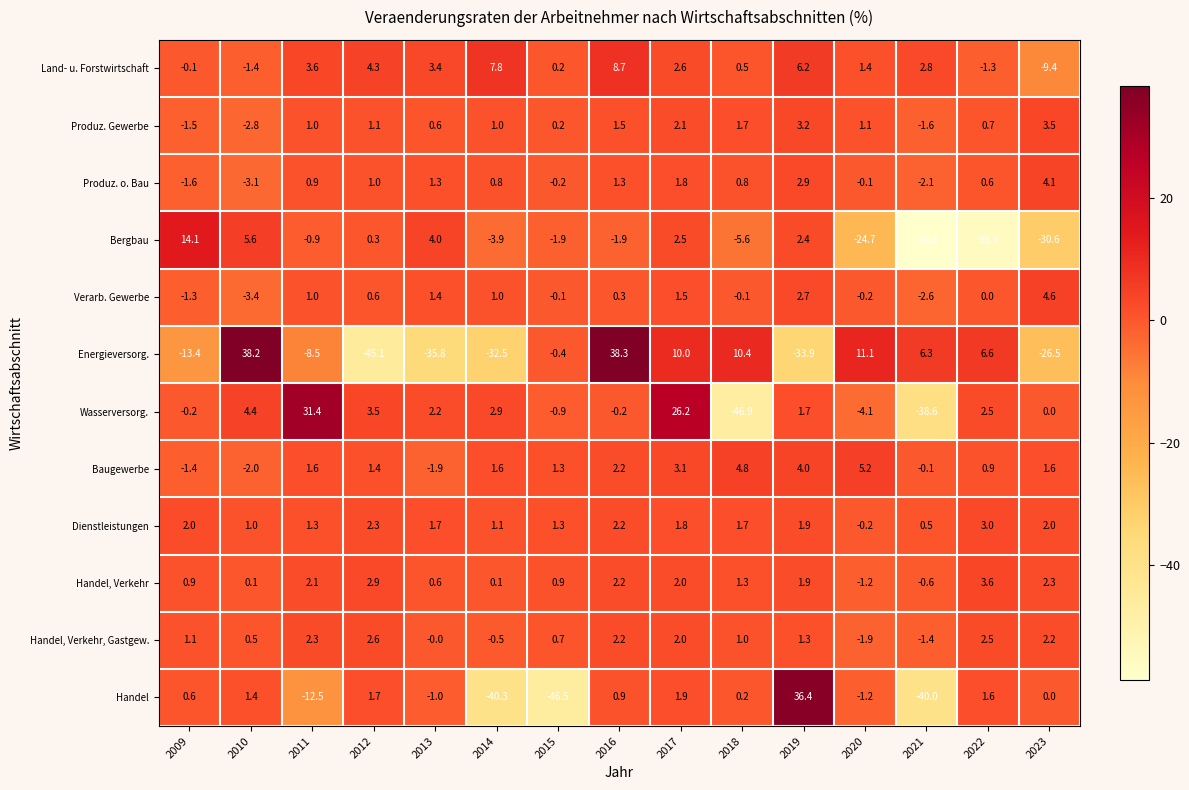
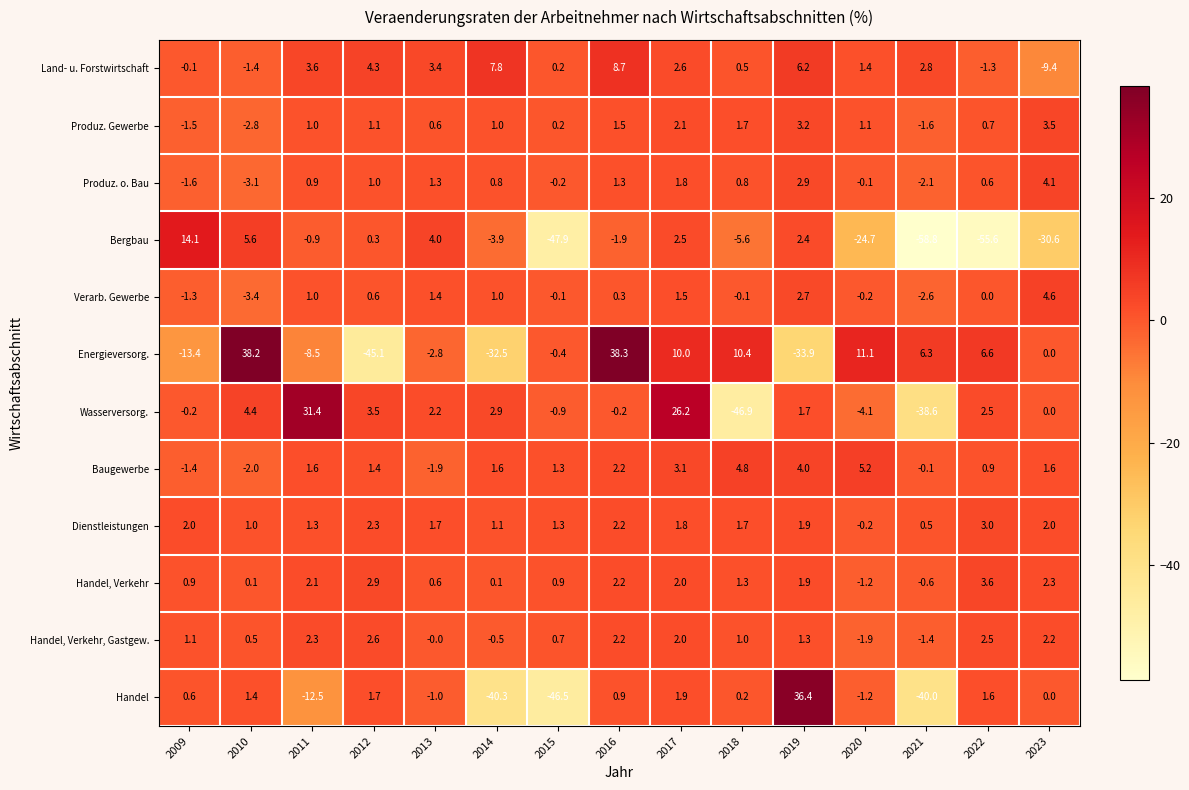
  {
    "Land- u. Forstwirtschaft": {
      "2009": -0.1,
      "2010": -1.4,
      "2011": 3.6,
      "2012": 4.3,
      "2013": 3.4,
      "2014": 7.8,
      "2015": 0.2,
      "2016": 8.7,
      "2017": 2.6,
      "2018": 0.5,
      "2019": 6.2,
      "2020": 1.4,
      "2021": 2.8,
      "2022": -1.3,
      "2023": -9.4
    },
    "Produz. Gewerbe": {
      "2009": -1.5,
      "2010": -2.8,
      "2011": 1.0,
      "2012": 1.1,
      "2013": 0.6,
      "2014": 1.0,
      "2015": 0.2,
      "2016": 1.5,
      "2017": 2.1,
      "2018": 1.7,
      "2019": 3.2,
      "2020": 1.1,
      "2021": -1.6,
      "2022": 0.7,
      "2023": 3.5
    },
    "Produz. o. Bau": {
      "2009": -1.6,
      "2010": -3.1,
      "2011": 0.9,
      "2012": 1.0,
      "2013": 1.3,
      "2014": 0.8,
      "2015": -0.2,
      "2016": 1.3,
      "2017": 1.8,
      "2018": 0.8,
      "2019": 2.9,
      "2020": -0.1,
      "2021": -2.1,
      "2022": 0.6,
      "2023": 4.1
    },
    "Bergbau": {
      "2009": 14.1,
      "2010": 5.6,
      "2011": -0.9,
      "2012": 0.3,
      "2013": 4.0,
      "2014": -3.9,
-     "2015": -1.9,
+     "2015": -47.9,
      "2016": -1.9,
      "2017": 2.5,
      "2018": -5.6,
      "2019": 2.4,
      "2020": -24.7,
      "2021": -58.8,
      "2022": -55.6,
      "2023": -30.6
    },
    "Verarb. Gewerbe": {
      "2009": -1.3,
      "2010": -3.4,
      "2011": 1.0,
      "2012": 0.6,
      "2013": 1.4,
      "2014": 1.0,
      "2015": -0.1,
      "2016": 0.3,
      "2017": 1.5,
      "2018": -0.1,
      "2019": 2.7,
      "2020": -0.2,
      "2021": -2.6,
      "2022": 0.0,
      "2023": 4.6
    },
    "Energieversorg.": {
      "2009": -13.4,
      "2010": 38.2,
      "2011": -8.5,
      "2012": -45.1,
-     "2013": -35.8,
+     "2013": -2.8,
      "2014": -32.5,
      "2015": -0.4,
      "2016": 38.3,
      "2017": 10.0,
      "2018": 10.4,
      "2019": -33.9,
      "2020": 11.1,
      "2021": 6.3,
      "2022": 6.6,
-     "2023": -26.5
+     "2023": 0.0
    },
    "Wasserversorg.": {
      "2009": -0.2,
      "2010": 4.4,
      "2011": 31.4,
      "2012": 3.5,
      "2013": 2.2,
      "2014": 2.9,
      "2015": -0.9,
      "2016": -0.2,
      "2017": 26.2,
      "2018": -46.9,
      "2019": 1.7,
      "2020": -4.1,
      "2021": -38.6,
      "2022": 2.5,
      "2023": 0.0
    },
    "Baugewerbe": {
      "2009": -1.4,
      "2010": -2.0,
      "2011": 1.6,
      "2012": 1.4,
      "2013": -1.9,
      "2014": 1.6,
      "2015": 1.3,
      "2016": 2.2,
      "2017": 3.1,
      "2018": 4.8,
      "2019": 4.0,
      "2020": 5.2,
      "2021": -0.1,
      "2022": 0.9,
      "2023": 1.6
    },
    "Dienstleistungen": {
      "2009": 2.0,
      "2010": 1.0,
      "2011": 1.3,
      "2012": 2.3,
      "2013": 1.7,
      "2014": 1.1,
      "2015": 1.3,
      "2016": 2.2,
      "2017": 1.8,
      "2018": 1.7,
      "2019": 1.9,
      "2020": -0.2,
      "2021": 0.5,
      "2022": 3.0,
      "2023": 2.0
    },
    "Handel, Verkehr": {
      "2009": 0.9,
      "2010": 0.1,
      "2011": 2.1,
      "2012": 2.9,
      "2013": 0.6,
      "2014": 0.1,
      "2015": 0.9,
      "2016": 2.2,
      "2017": 2.0,
      "2018": 1.3,
      "2019": 1.9,
      "2020": -1.2,
      "2021": -0.6,
      "2022": 3.6,
      "2023": 2.3
    },
    "Handel, Verkehr, Gastgew.": {
      "2009": 1.1,
      "2010": 0.5,
      "2011": 2.3,
      "2012": 2.6,
      "2013": -0.0,
      "2014": -0.5,
      "2015": 0.7,
      "2016": 2.2,
      "2017": 2.0,
      "2018": 1.0,
      "2019": 1.3,
      "2020": -1.9,
      "2021": -1.4,
      "2022": 2.5,
      "2023": 2.2
    },
    "Handel": {
      "2009": 0.6,
      "2010": 1.4,
      "2011": -12.5,
      "2012": 1.7,
      "2013": -1.0,
      "2014": -40.3,
      "2015": -46.5,
      "2016": 0.9,
      "2017": 1.9,
      "2018": 0.2,
      "2019": 36.4,
      "2020": -1.2,
      "2021": -40.0,
      "2022": 1.6,
      "2023": 0.0
    }
  }
